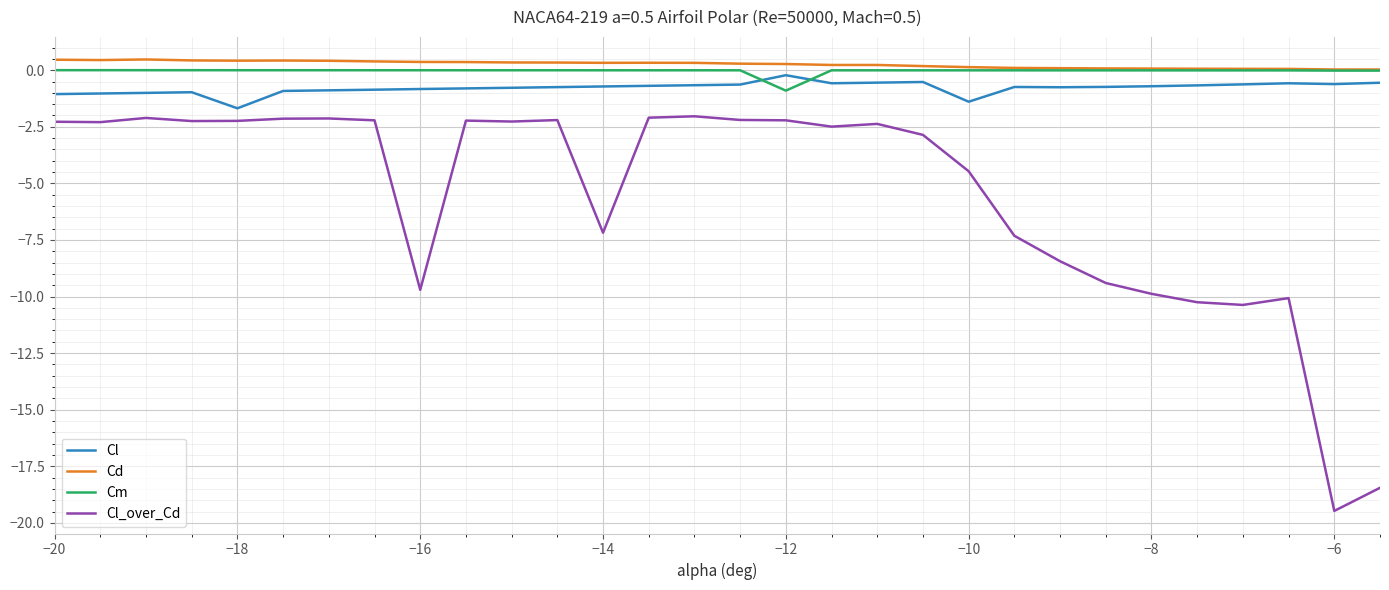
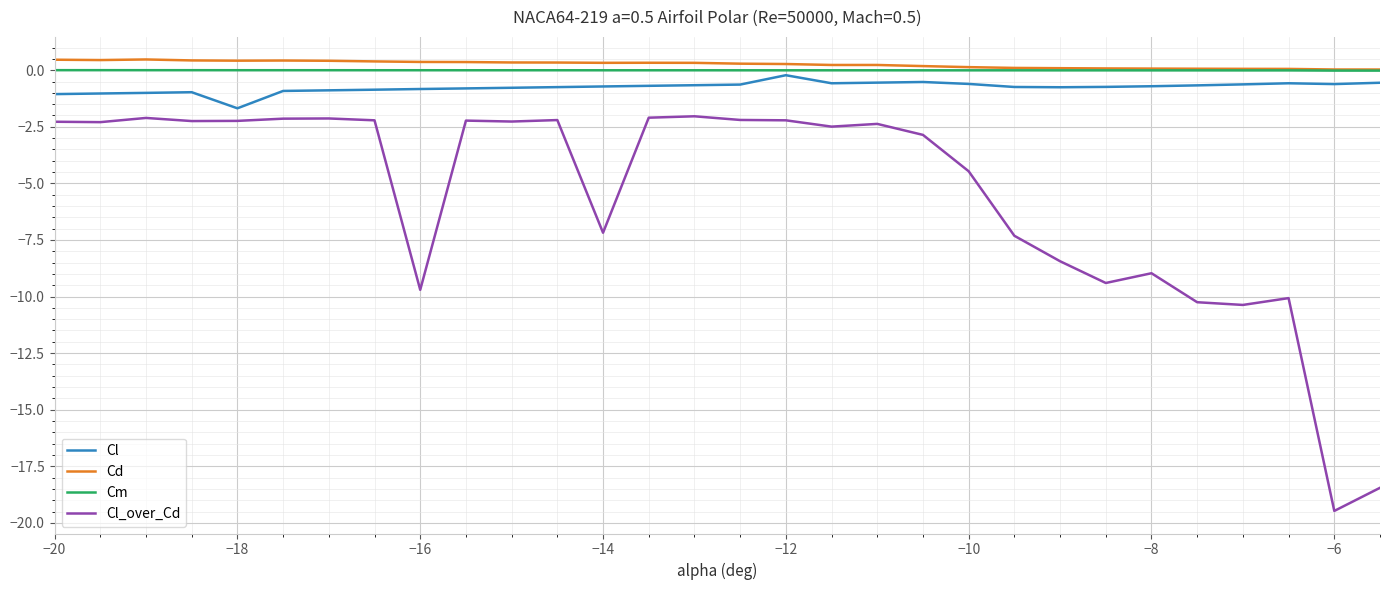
  {
    "Cl": {
      "−20": -1.1,
      "−18": -1.7,
      "−16": -0.8,
      "−14": -0.7,
      "−12": -0.2,
-     "−10": -1.4,
+     "−10": -0.6,
      "−8": -0.7,
      "−6": -0.6
    },
    "Cd": {
      "−20": 0.5,
      "−18": 0.4,
      "−16": 0.4,
      "−14": 0.3,
      "−12": 0.3,
      "−10": 0.1
    },
    "Cm": {
      "−20": 0.0,
      "−18": 0.0,
      "−16": 0.0,
      "−14": 0.0,
-     "−12": -0.9,
+     "−12": 0.0,
      "−10": 0.0
    },
    "Cl_over_Cd": {
      "−20": -2.3,
      "−18": -2.2,
      "−16": -9.7,
      "−14": -7.2,
      "−12": -2.2,
      "−10": -4.5,
-     "−8": -9.9,
+     "−8": -9.0,
      "−6": -19.5
    }
  }
